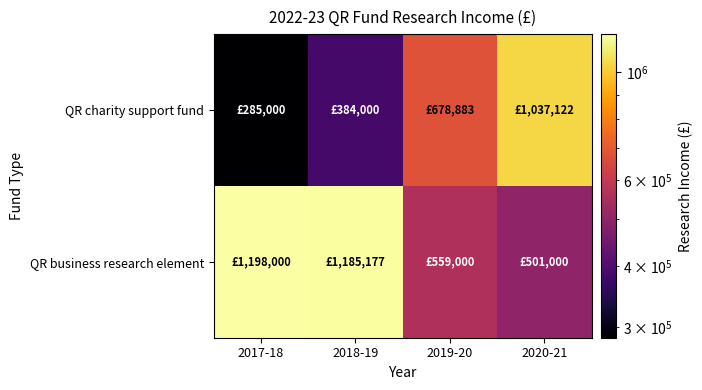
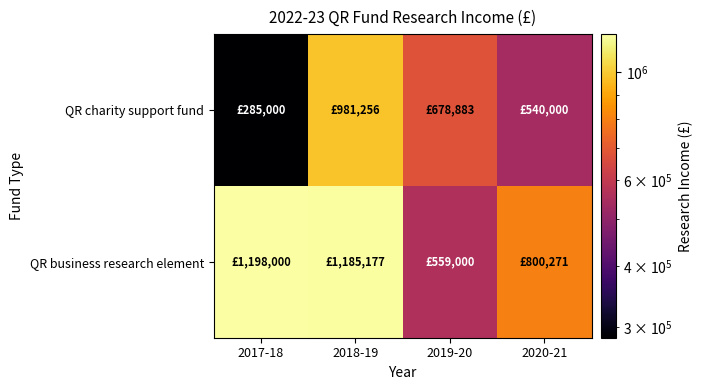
  {
    "QR charity support fund": {
      "2017-18": "£285,000",
-     "2018-19": "£384,000",
+     "2018-19": "£981,256",
      "2019-20": "£678,883",
-     "2020-21": "£1,037,122"
+     "2020-21": "£540,000"
    },
    "QR business research element": {
      "2017-18": "£1,198,000",
      "2018-19": "£1,185,177",
      "2019-20": "£559,000",
-     "2020-21": "£501,000"
+     "2020-21": "£800,271"
    }
  }
